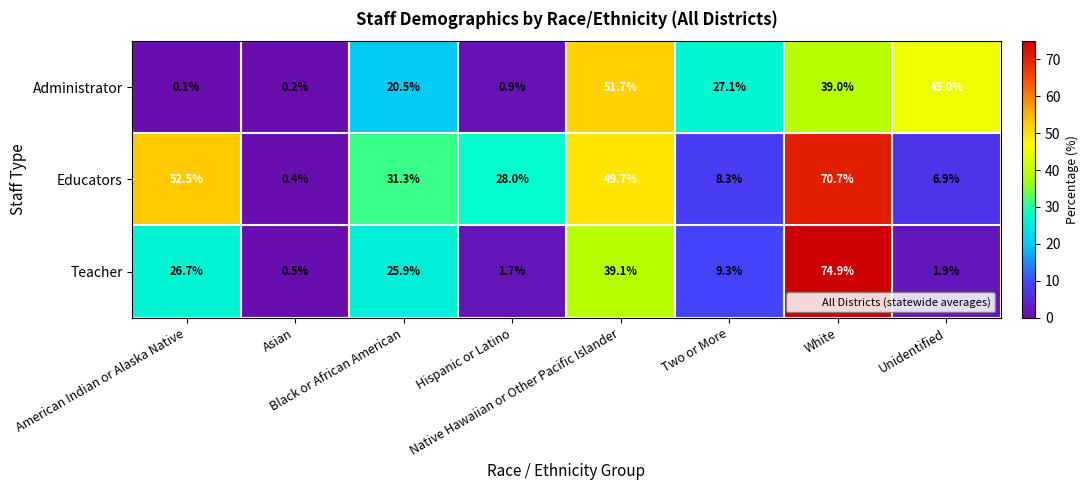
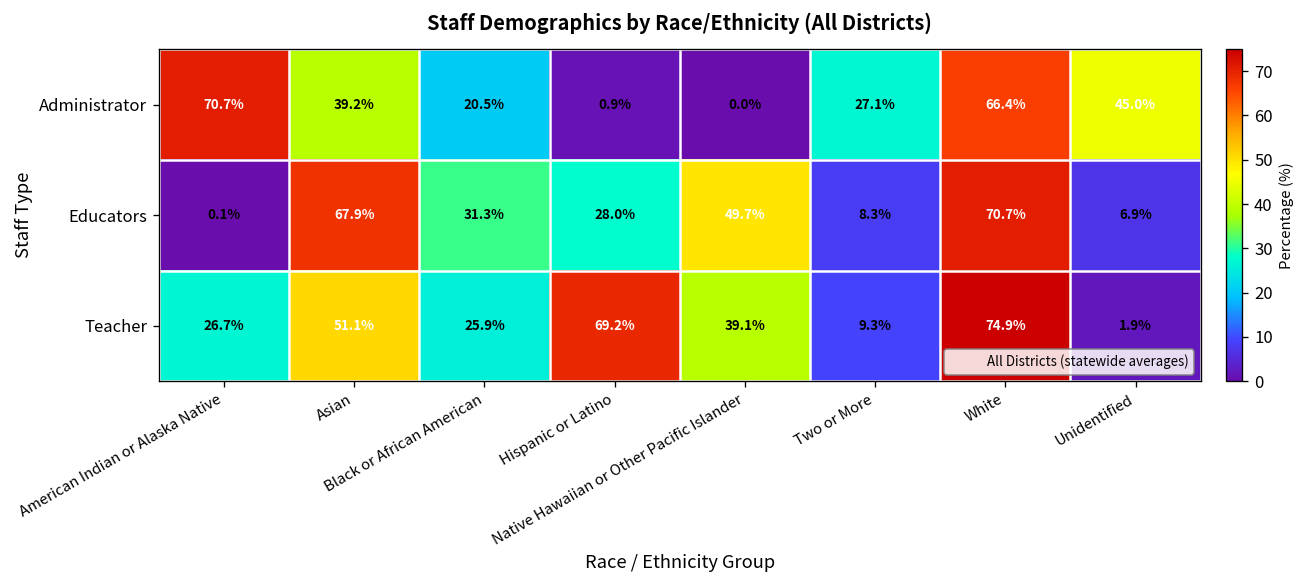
  {
    "Administrator": {
-     "American Indian or Alaska Native": "0.1%",
-     "Asian": "0.2%",
+     "American Indian or Alaska Native": "70.7%",
+     "Asian": "39.2%",
      "Black or African American": "20.5%",
      "Hispanic or Latino": "0.9%",
-     "Native Hawaiian or Other Pacific Islander": "51.7%",
+     "Native Hawaiian or Other Pacific Islander": "0.0%",
      "Two or More": "27.1%",
-     "White": "39.0%",
+     "White": "66.4%",
      "Unidentified": "45.0%"
    },
    "Educators": {
-     "American Indian or Alaska Native": "52.5%",
-     "Asian": "0.4%",
+     "American Indian or Alaska Native": "0.1%",
+     "Asian": "67.9%",
      "Black or African American": "31.3%",
      "Hispanic or Latino": "28.0%",
      "Native Hawaiian or Other Pacific Islander": "49.7%",
      "Two or More": "8.3%",
      "White": "70.7%",
      "Unidentified": "6.9%"
    },
    "Teacher": {
      "American Indian or Alaska Native": "26.7%",
-     "Asian": "0.5%",
+     "Asian": "51.1%",
      "Black or African American": "25.9%",
-     "Hispanic or Latino": "1.7%",
+     "Hispanic or Latino": "69.2%",
      "Native Hawaiian or Other Pacific Islander": "39.1%",
      "Two or More": "9.3%",
      "White": "74.9%",
      "Unidentified": "1.9%"
    }
  }
